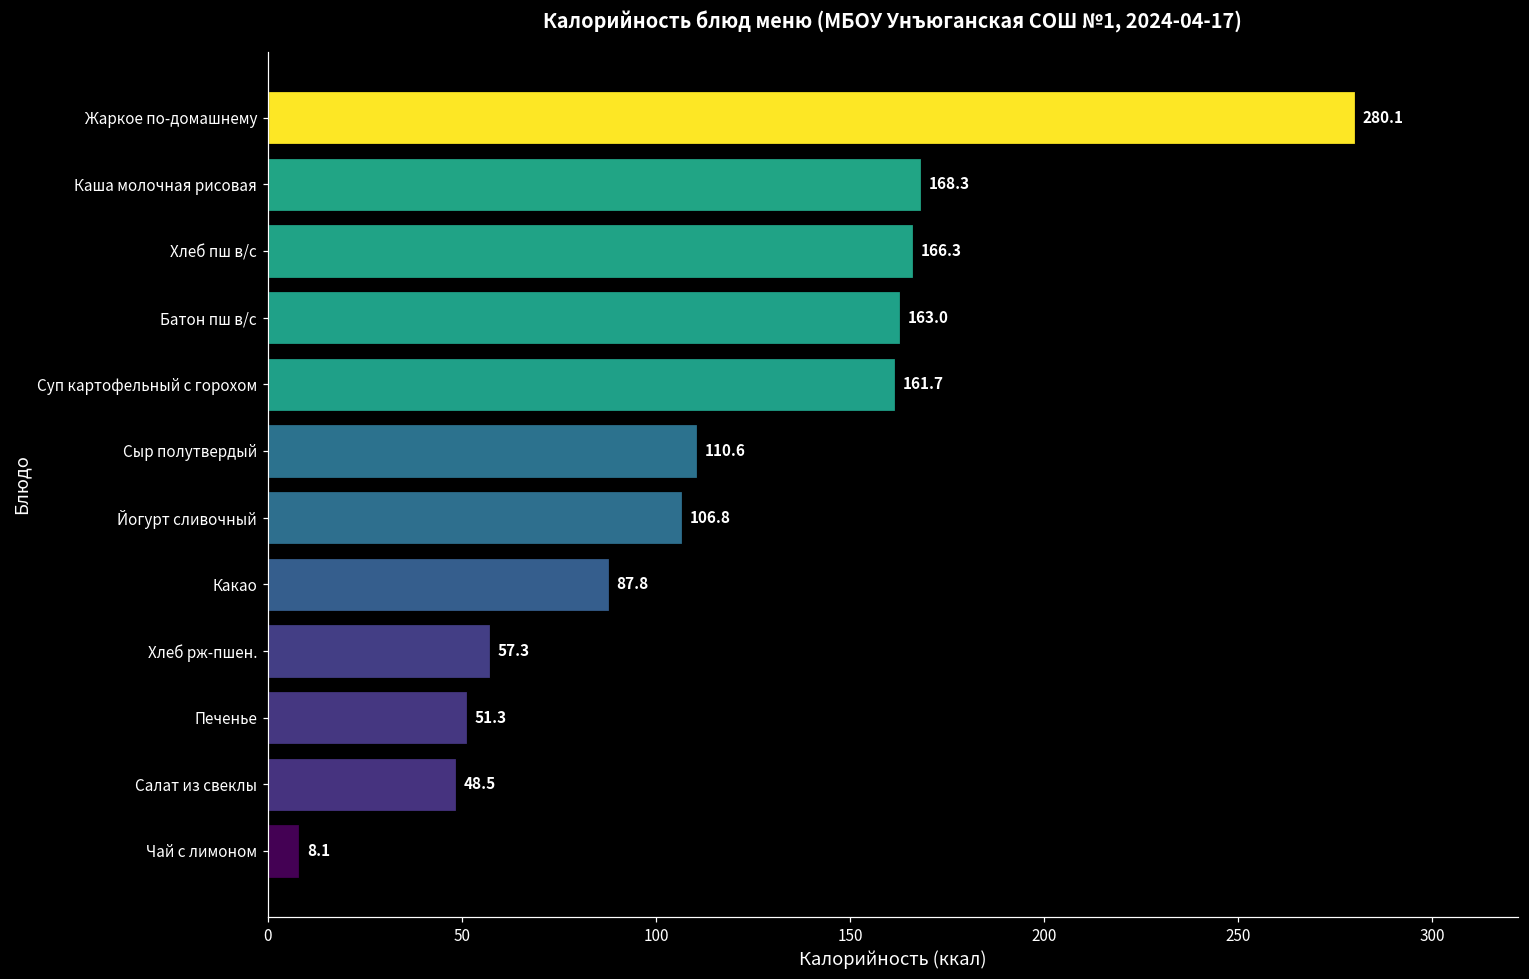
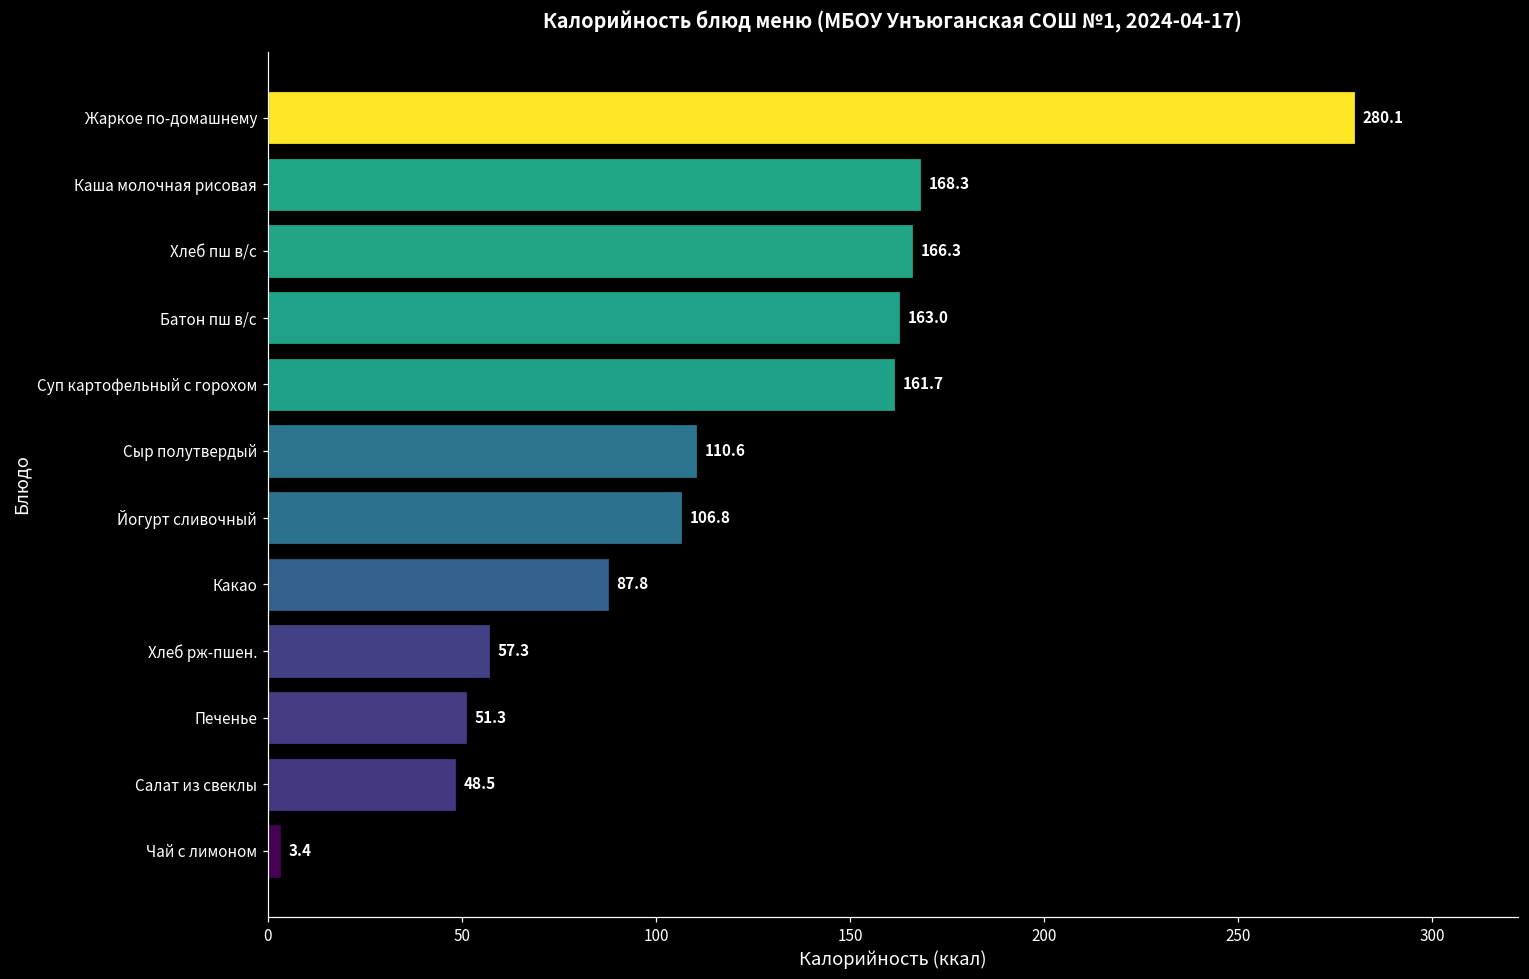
  {
    "Жаркое по-домашнему": 280.1,
    "Каша молочная рисовая": 168.3,
    "Хлеб пш в/с": 166.3,
    "Батон пш в/с": 163.0,
    "Суп картофельный с горохом": 161.7,
    "Сыр полутвердый": 110.6,
    "Йогурт сливочный": 106.8,
    "Какао": 87.8,
    "Хлеб рж-пшен.": 57.3,
    "Печенье": 51.3,
    "Салат из свеклы": 48.5,
-   "Чай с лимоном": 8.1
+   "Чай с лимоном": 3.4
  }
